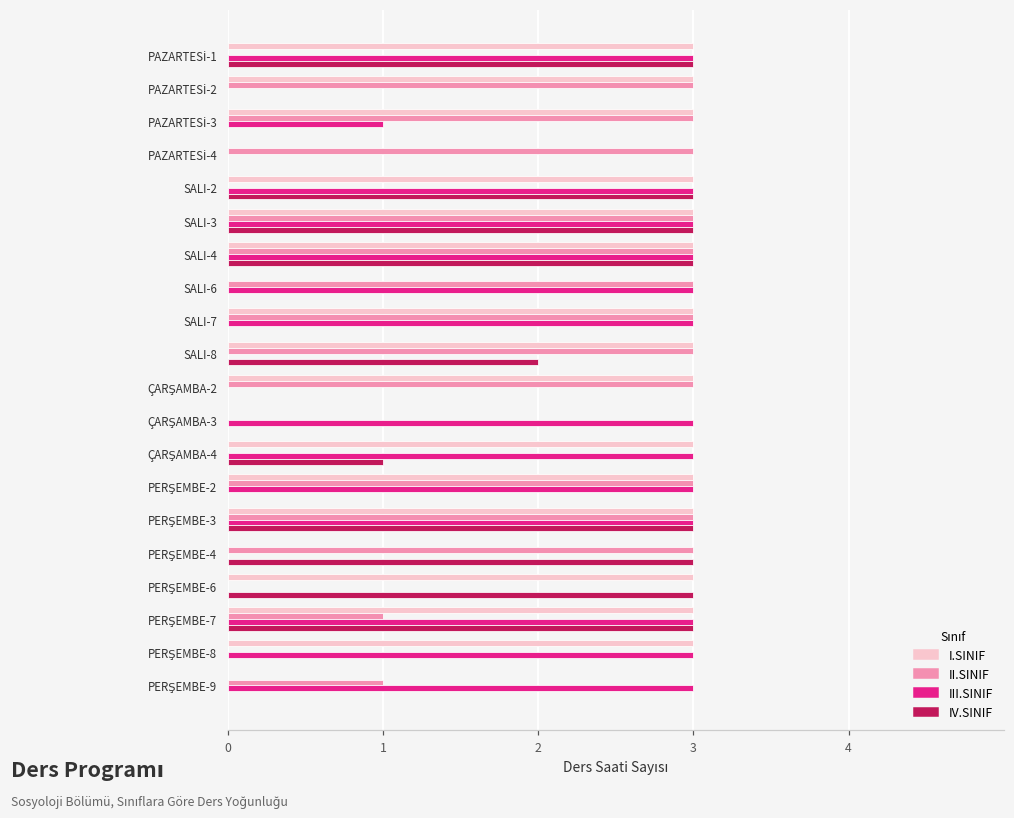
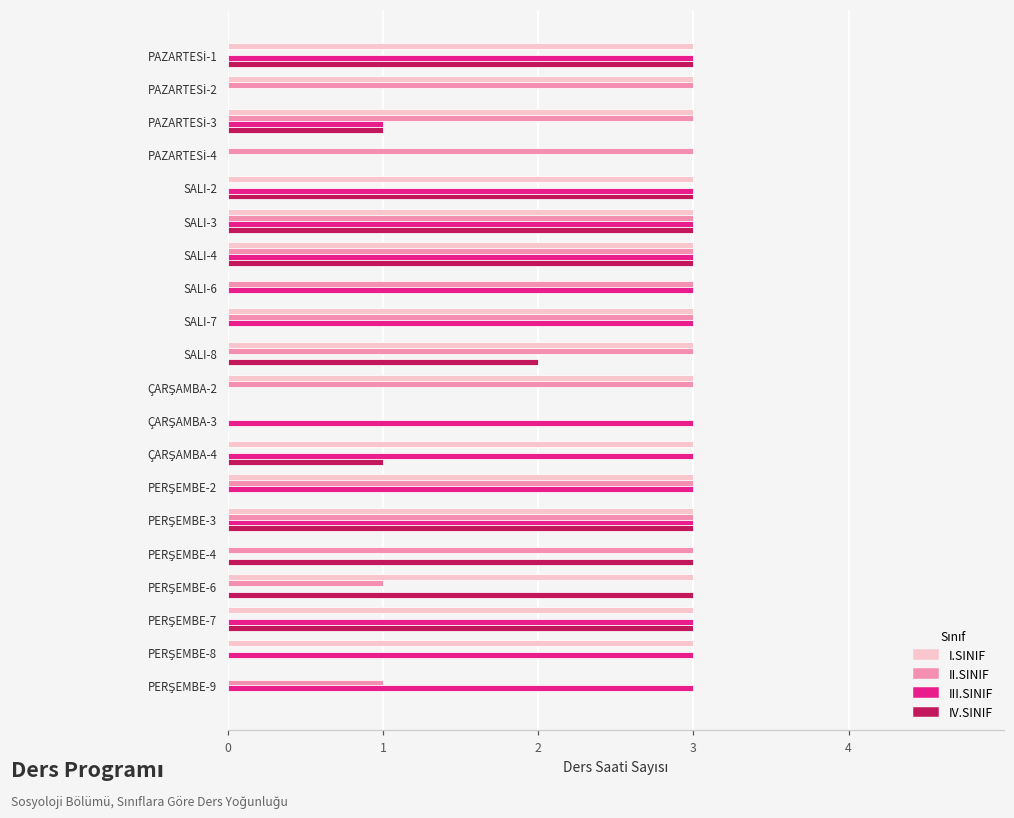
  {
    "I.SINIF": {
      "PAZARTESİ-1": 3,
      "PAZARTESİ-2": 3,
      "PAZARTESİ-3": 3,
      "PAZARTESİ-4": 0,
      "SALI-2": 3,
      "SALI-3": 3,
      "SALI-4": 3,
      "SALI-6": 0,
      "SALI-7": 3,
      "SALI-8": 3,
      "ÇARŞAMBA-2": 3,
      "ÇARŞAMBA-3": 0,
      "ÇARŞAMBA-4": 3,
      "PERŞEMBE-2": 3,
      "PERŞEMBE-3": 3,
      "PERŞEMBE-4": 0,
      "PERŞEMBE-6": 3,
      "PERŞEMBE-7": 3,
      "PERŞEMBE-8": 3,
      "PERŞEMBE-9": 0
    },
    "II.SINIF": {
      "PAZARTESİ-1": 0,
      "PAZARTESİ-2": 3,
      "PAZARTESİ-3": 3,
      "PAZARTESİ-4": 3,
      "SALI-2": 0,
      "SALI-3": 3,
      "SALI-4": 3,
      "SALI-6": 3,
      "SALI-7": 3,
      "SALI-8": 3,
      "ÇARŞAMBA-2": 3,
      "ÇARŞAMBA-3": 0,
      "ÇARŞAMBA-4": 0,
      "PERŞEMBE-2": 3,
      "PERŞEMBE-3": 3,
      "PERŞEMBE-4": 3,
-     "PERŞEMBE-6": 0,
-     "PERŞEMBE-7": 1,
+     "PERŞEMBE-6": 1,
+     "PERŞEMBE-7": 0,
      "PERŞEMBE-8": 0,
      "PERŞEMBE-9": 1
    },
    "III.SINIF": {
      "PAZARTESİ-1": 3,
      "PAZARTESİ-2": 0,
      "PAZARTESİ-3": 1,
      "PAZARTESİ-4": 0,
      "SALI-2": 3,
      "SALI-3": 3,
      "SALI-4": 3,
      "SALI-6": 3,
      "SALI-7": 3,
      "SALI-8": 0,
      "ÇARŞAMBA-2": 0,
      "ÇARŞAMBA-3": 3,
      "ÇARŞAMBA-4": 3,
      "PERŞEMBE-2": 3,
      "PERŞEMBE-3": 3,
      "PERŞEMBE-4": 0,
      "PERŞEMBE-6": 0,
      "PERŞEMBE-7": 3,
      "PERŞEMBE-8": 3,
      "PERŞEMBE-9": 3
    },
    "IV.SINIF": {
      "PAZARTESİ-1": 3,
      "PAZARTESİ-2": 0,
-     "PAZARTESİ-3": 0,
+     "PAZARTESİ-3": 1,
      "PAZARTESİ-4": 0,
      "SALI-2": 3,
      "SALI-3": 3,
      "SALI-4": 3,
      "SALI-6": 0,
      "SALI-7": 0,
      "SALI-8": 2,
      "ÇARŞAMBA-2": 0,
      "ÇARŞAMBA-3": 0,
      "ÇARŞAMBA-4": 1,
      "PERŞEMBE-2": 0,
      "PERŞEMBE-3": 3,
      "PERŞEMBE-4": 3,
      "PERŞEMBE-6": 3,
      "PERŞEMBE-7": 3,
      "PERŞEMBE-8": 0,
      "PERŞEMBE-9": 0
    }
  }
